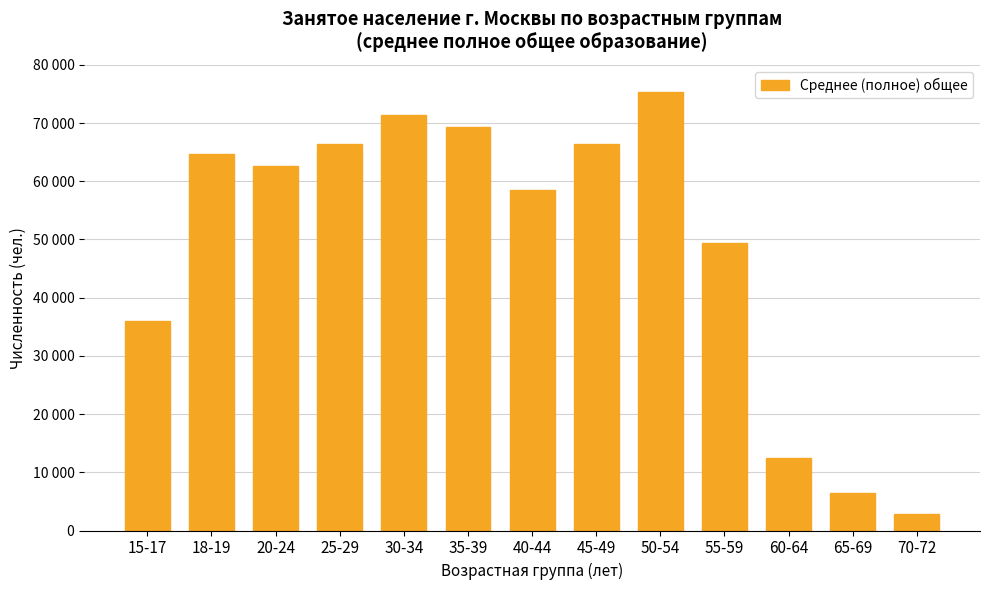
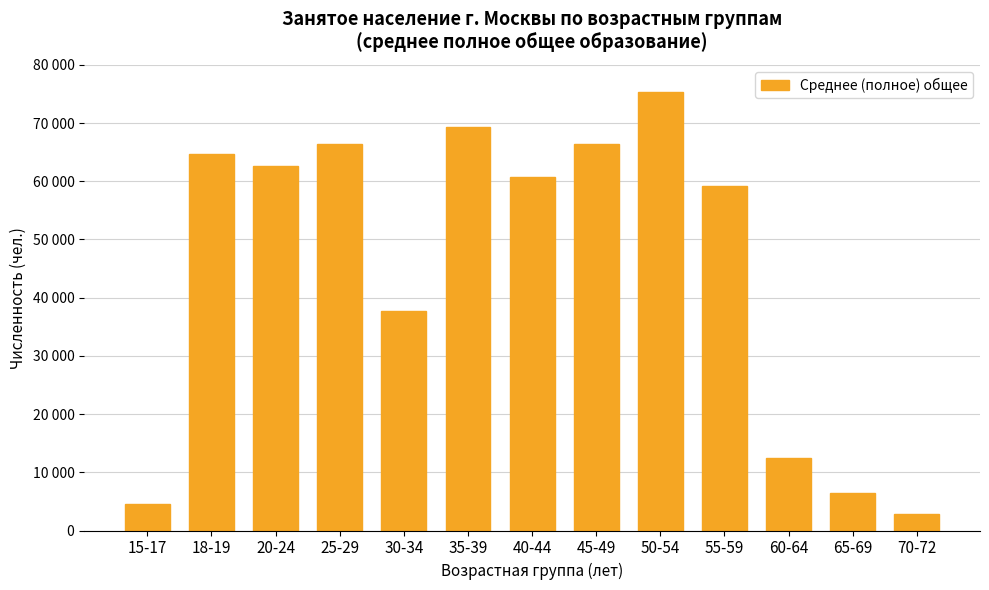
  {
-   "15-17": 36000,
+   "15-17": 5000,
    "18-19": 65000,
    "20-24": 63000,
    "25-29": 66000,
-   "30-34": 71000,
+   "30-34": 38000,
    "35-39": 69000,
-   "40-44": 59000,
+   "40-44": 61000,
    "45-49": 66000,
    "50-54": 75000,
-   "55-59": 49000,
+   "55-59": 59000,
    "60-64": 12000,
    "65-69": 6000,
    "70-72": 3000
  }
